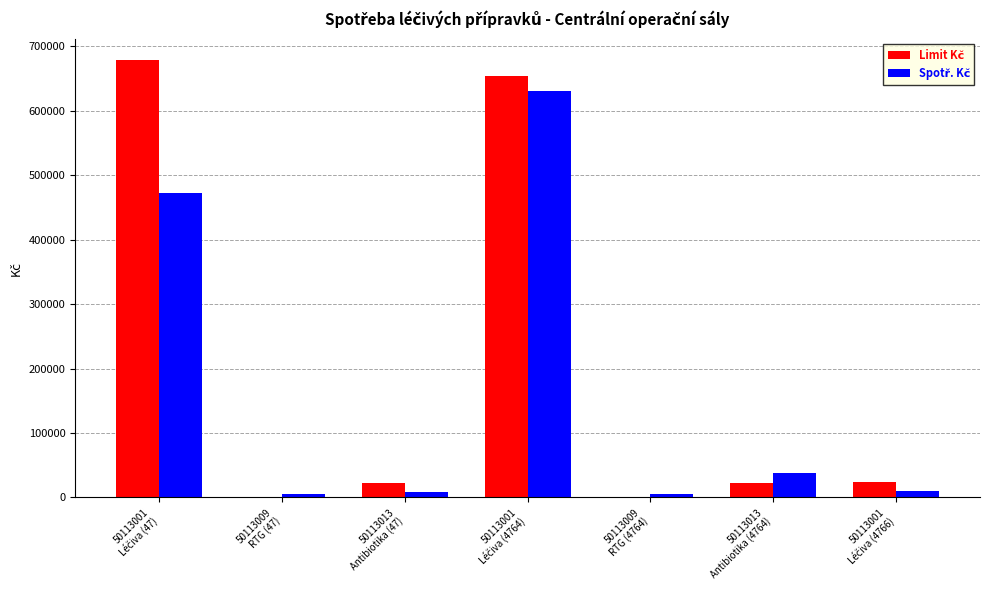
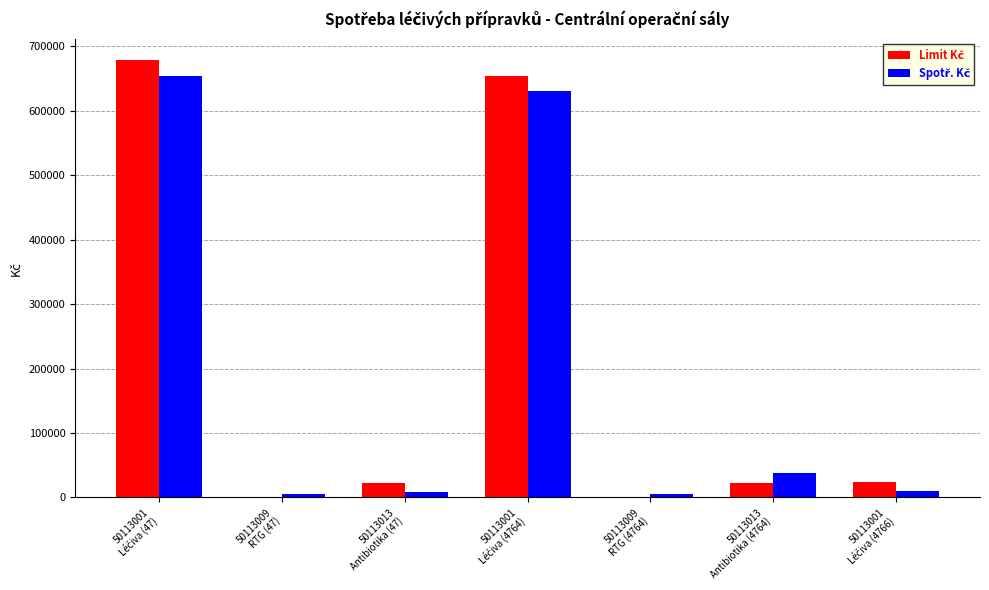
  {
    "Limit Kč": {
      "50113001 Léčiva (47)": 680000,
      "50113009 RTG (47)": 0,
      "50113013 Antibiotika (47)": 20000,
      "50113001 Léčiva (4764)": 650000,
      "50113009 RTG (4764)": 0,
      "50113013 Antibiotika (4764)": 20000,
      "50113001 Léčiva (4766)": 20000
    },
    "Spotř. Kč": {
-     "50113001 Léčiva (47)": 470000,
+     "50113001 Léčiva (47)": 650000,
      "50113009 RTG (47)": 10000,
      "50113013 Antibiotika (47)": 10000,
      "50113001 Léčiva (4764)": 630000,
      "50113009 RTG (4764)": 10000,
      "50113013 Antibiotika (4764)": 40000,
      "50113001 Léčiva (4766)": 10000
    }
  }
